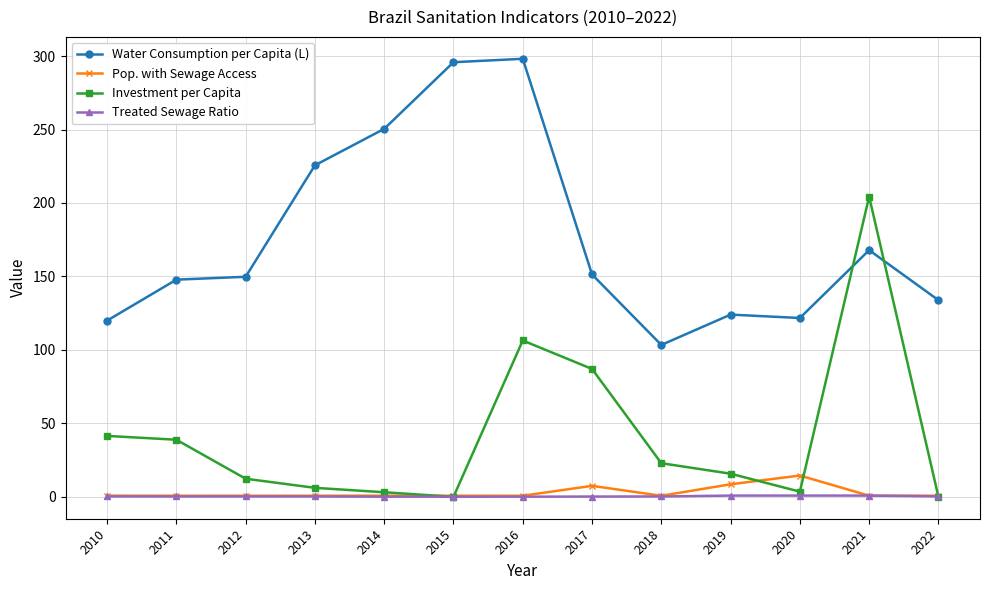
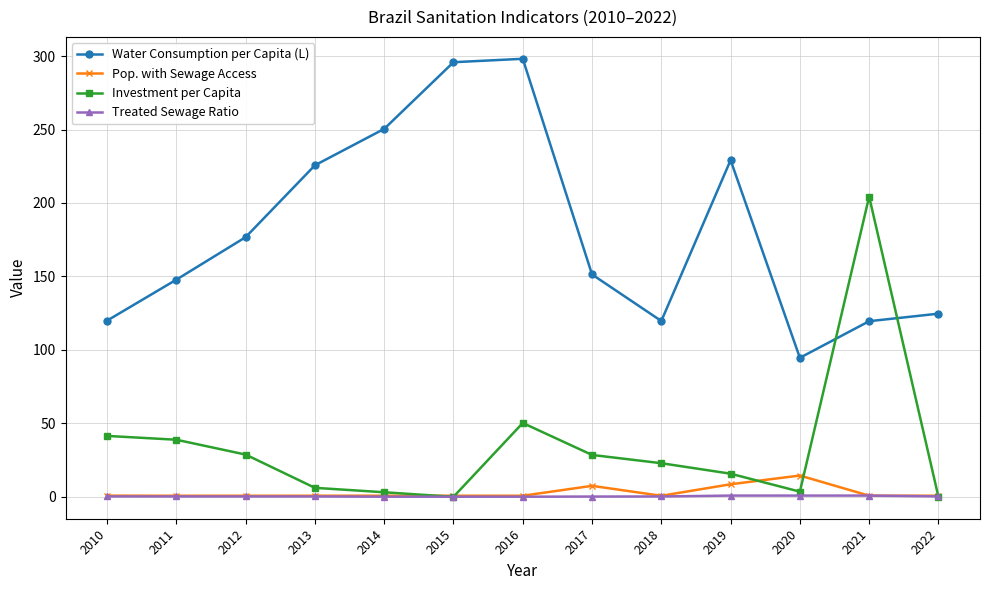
  {
    "Water Consumption per Capita (L)": {
      "2010": 120,
      "2011": 148,
-     "2012": 150,
+     "2012": 177,
      "2013": 226,
      "2014": 250,
      "2015": 296,
      "2016": 298,
      "2017": 151,
-     "2018": 103,
-     "2019": 124,
-     "2020": 122,
-     "2021": 168,
-     "2022": 134
+     "2018": 120,
+     "2019": 229,
+     "2020": 95,
+     "2021": 120,
+     "2022": 125
    },
    "Pop. with Sewage Access": {
      "2017": 7,
      "2019": 9,
      "2020": 14
    },
    "Investment per Capita": {
      "2010": 41,
      "2011": 39,
-     "2012": 12,
+     "2012": 29,
      "2013": 6,
      "2014": 3,
-     "2016": 106,
-     "2017": 87,
+     "2016": 50,
+     "2017": 29,
      "2018": 23,
      "2019": 16,
      "2020": 4,
      "2021": 204
    },
    "Treated Sewage Ratio": {
      "2017": 0,
      "2019": 1,
      "2020": 1
    }
  }
